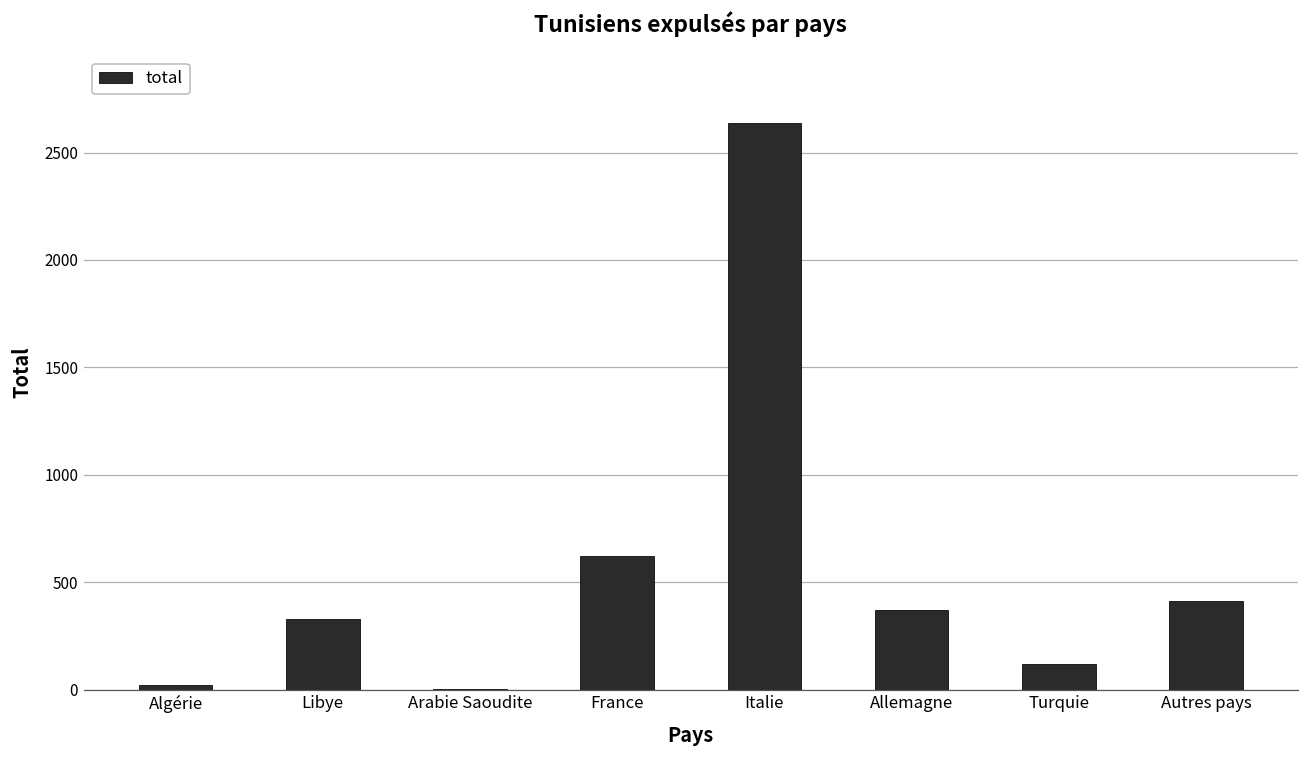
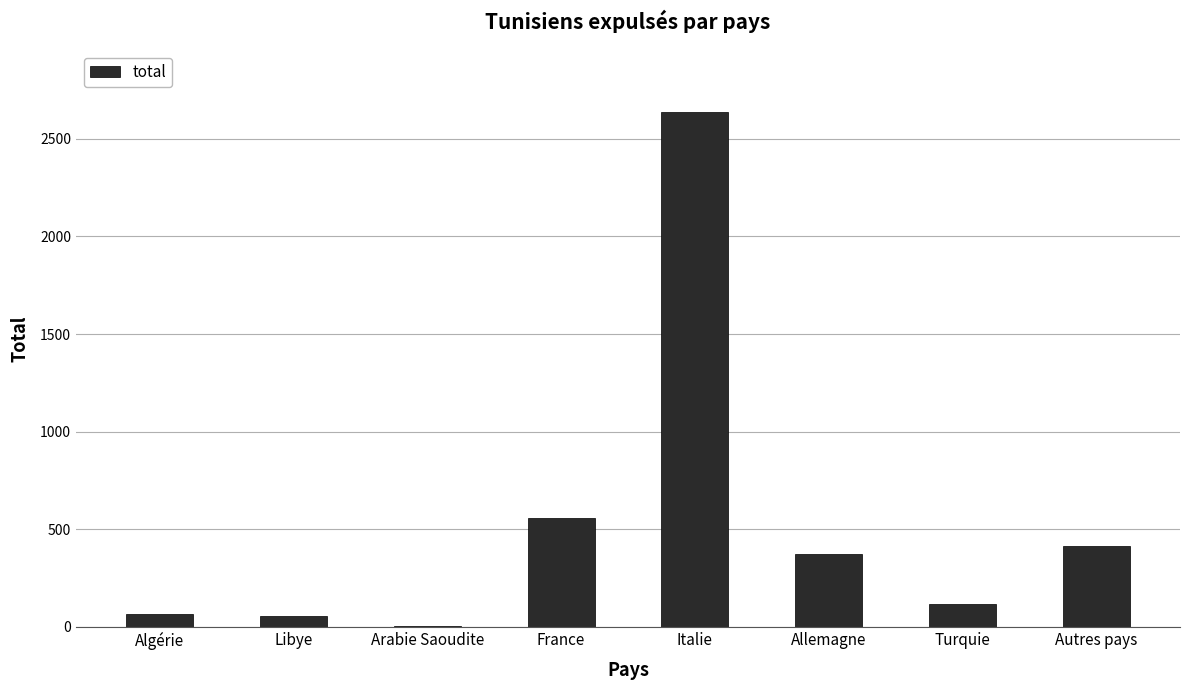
  {
-   "Algérie": 20,
-   "Libye": 330,
-   "France": 620,
+   "Algérie": 60,
+   "Libye": 50,
+   "France": 560,
    "Italie": 2640,
    "Allemagne": 370,
    "Turquie": 120,
    "Autres pays": 410
  }
